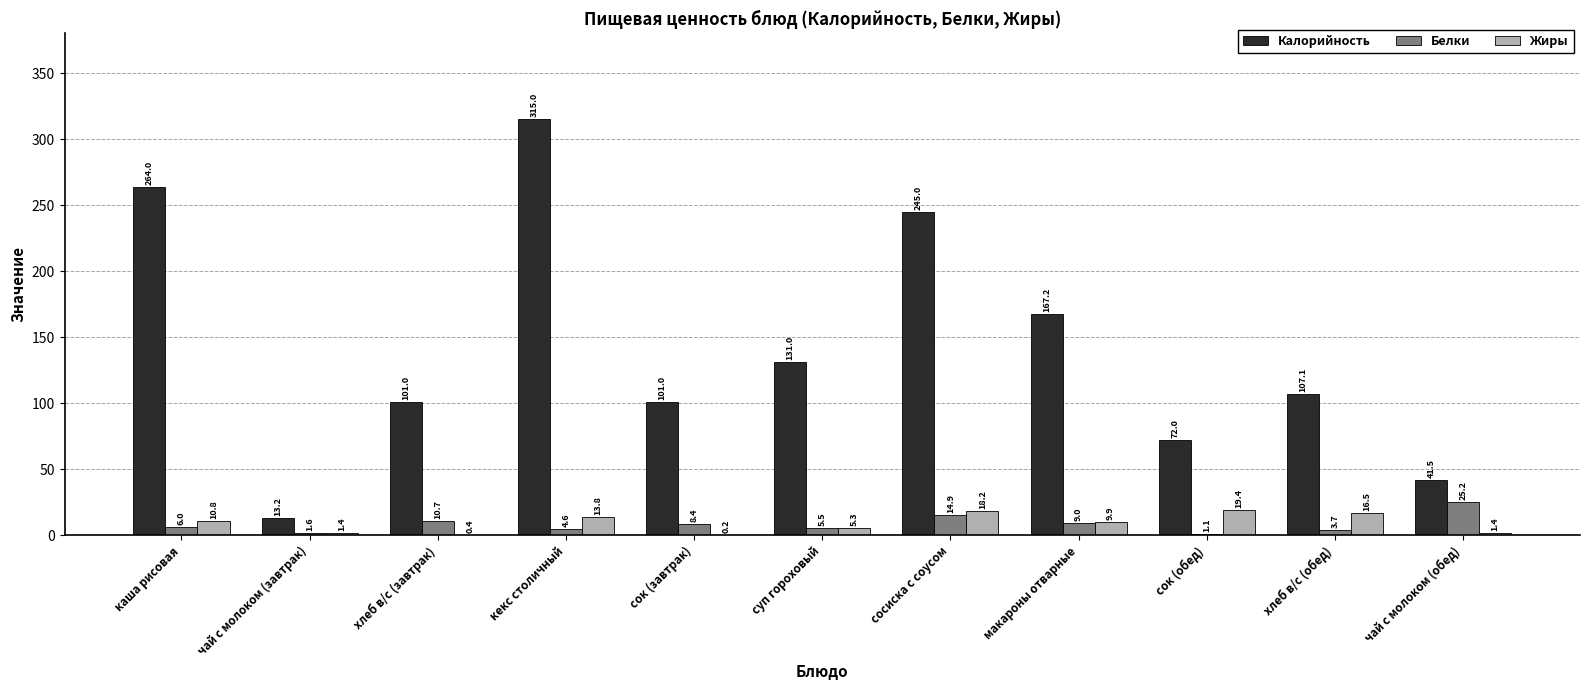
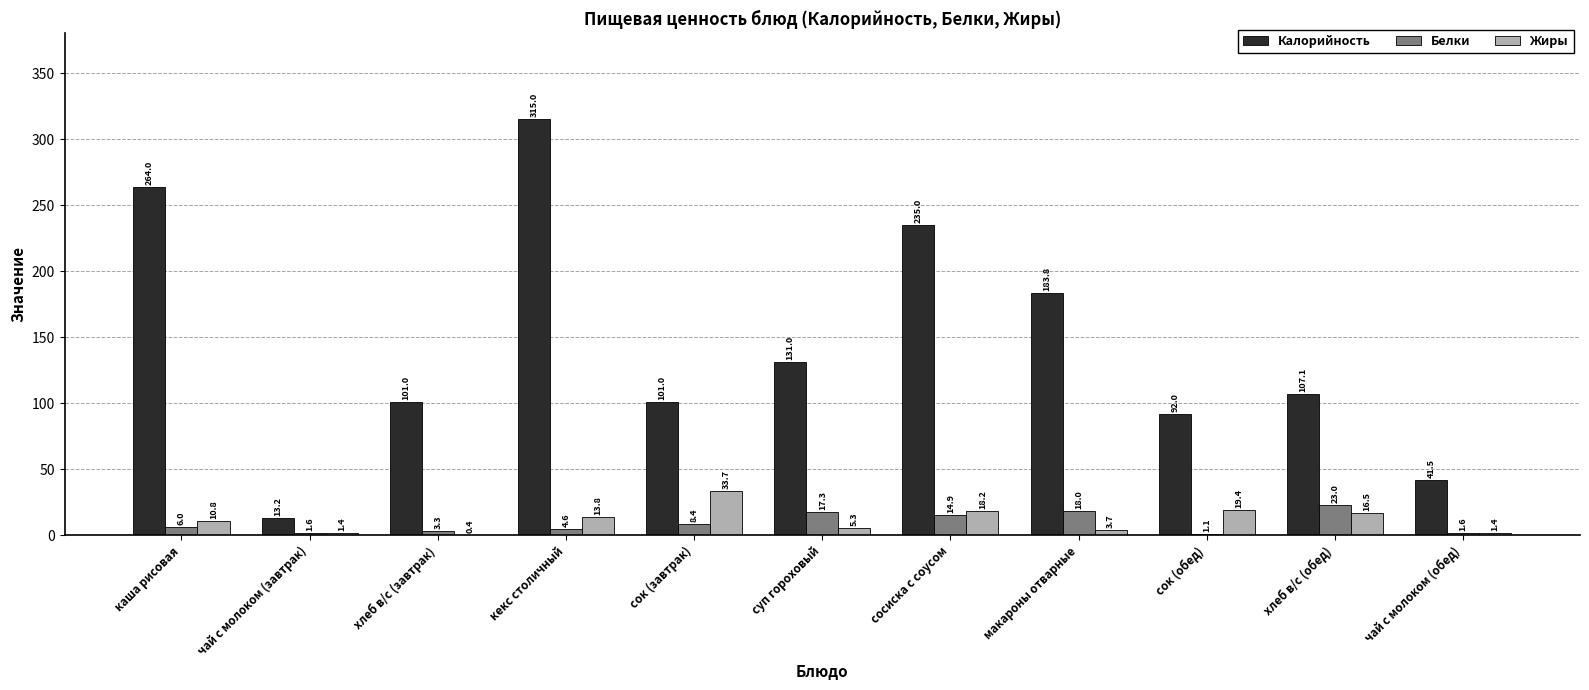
  {
    "Калорийность": {
      "каша рисовая": 264.0,
      "чай с молоком (завтрак)": 13.2,
      "хлеб в/с (завтрак)": 101.0,
      "кекс столичный": 315.0,
      "сок (завтрак)": 101.0,
      "суп гороховый": 131.0,
-     "сосиска с соусом": 245.0,
-     "макароны отварные": 167.2,
-     "сок (обед)": 72.0,
+     "сосиска с соусом": 235.0,
+     "макароны отварные": 183.8,
+     "сок (обед)": 92.0,
      "хлеб в/с (обед)": 107.1,
      "чай с молоком (обед)": 41.5
    },
    "Белки": {
      "каша рисовая": 6.0,
      "чай с молоком (завтрак)": 1.6,
-     "хлеб в/с (завтрак)": 10.7,
+     "хлеб в/с (завтрак)": 3.3,
      "кекс столичный": 4.6,
      "сок (завтрак)": 8.4,
-     "суп гороховый": 5.5,
+     "суп гороховый": 17.3,
      "сосиска с соусом": 14.9,
-     "макароны отварные": 9.0,
+     "макароны отварные": 18.0,
      "сок (обед)": 1.1,
-     "хлеб в/с (обед)": 3.7,
-     "чай с молоком (обед)": 25.2
+     "хлеб в/с (обед)": 23.0,
+     "чай с молоком (обед)": 1.6
    },
    "Жиры": {
      "каша рисовая": 10.8,
      "чай с молоком (завтрак)": 1.4,
      "хлеб в/с (завтрак)": 0.4,
      "кекс столичный": 13.8,
-     "сок (завтрак)": 0.2,
+     "сок (завтрак)": 33.7,
      "суп гороховый": 5.3,
      "сосиска с соусом": 18.2,
-     "макароны отварные": 9.9,
+     "макароны отварные": 3.7,
      "сок (обед)": 19.4,
      "хлеб в/с (обед)": 16.5,
      "чай с молоком (обед)": 1.4
    }
  }
